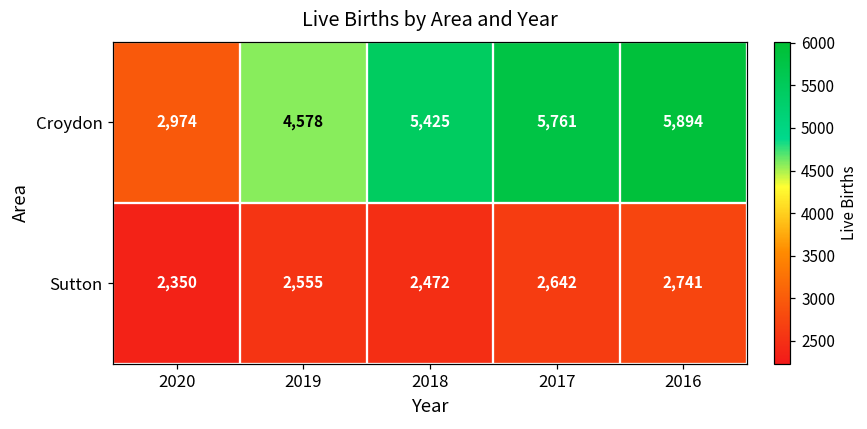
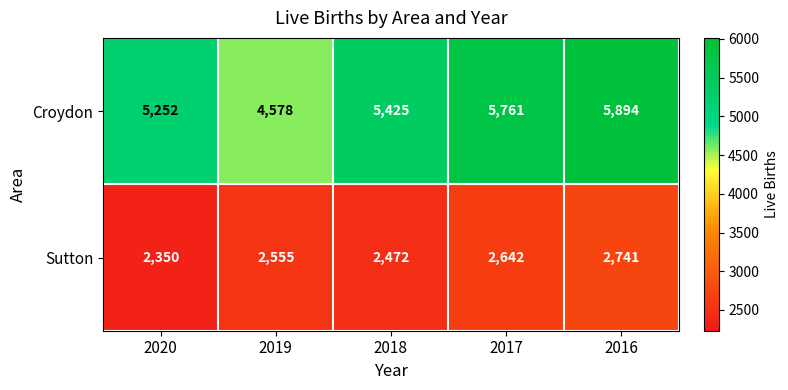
  {
    "Croydon": {
-     "2020": "2,974",
+     "2020": "5,252",
      "2019": "4,578",
      "2018": "5,425",
      "2017": "5,761",
      "2016": "5,894"
    },
    "Sutton": {
      "2020": "2,350",
      "2019": "2,555",
      "2018": "2,472",
      "2017": "2,642",
      "2016": "2,741"
    }
  }
